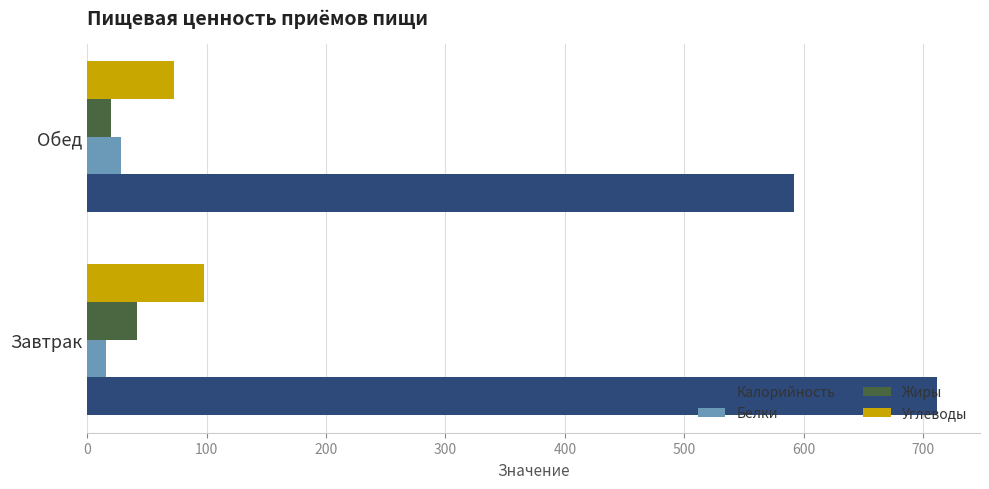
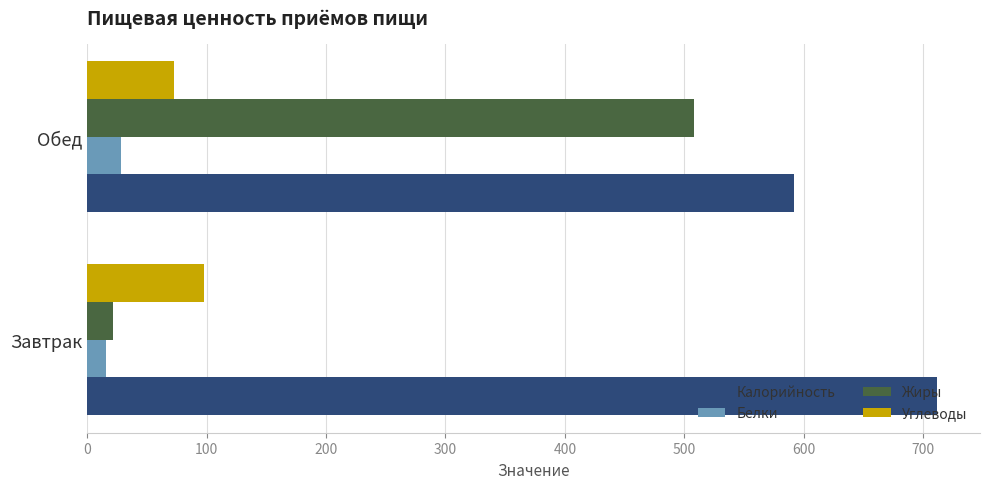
  {
    "Калорийность": {
      "Обед": 592,
      "Завтрак": 712
    },
    "Белки": {
      "Обед": 28,
      "Завтрак": 16
    },
    "Жиры": {
-     "Обед": 20,
-     "Завтрак": 42
+     "Обед": 508,
+     "Завтрак": 22
    },
    "Углеводы": {
      "Обед": 73,
      "Завтрак": 98
    }
  }
